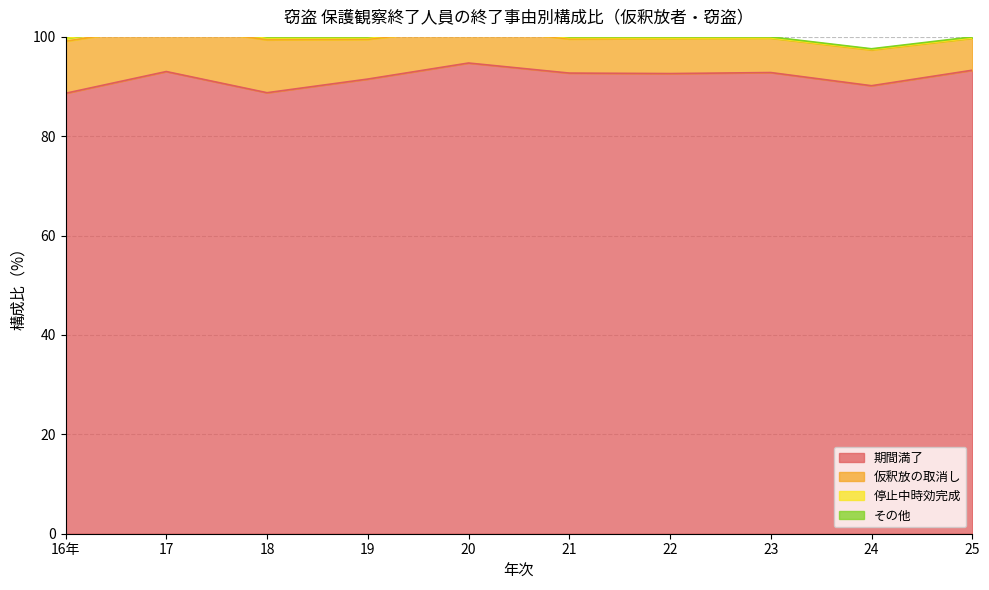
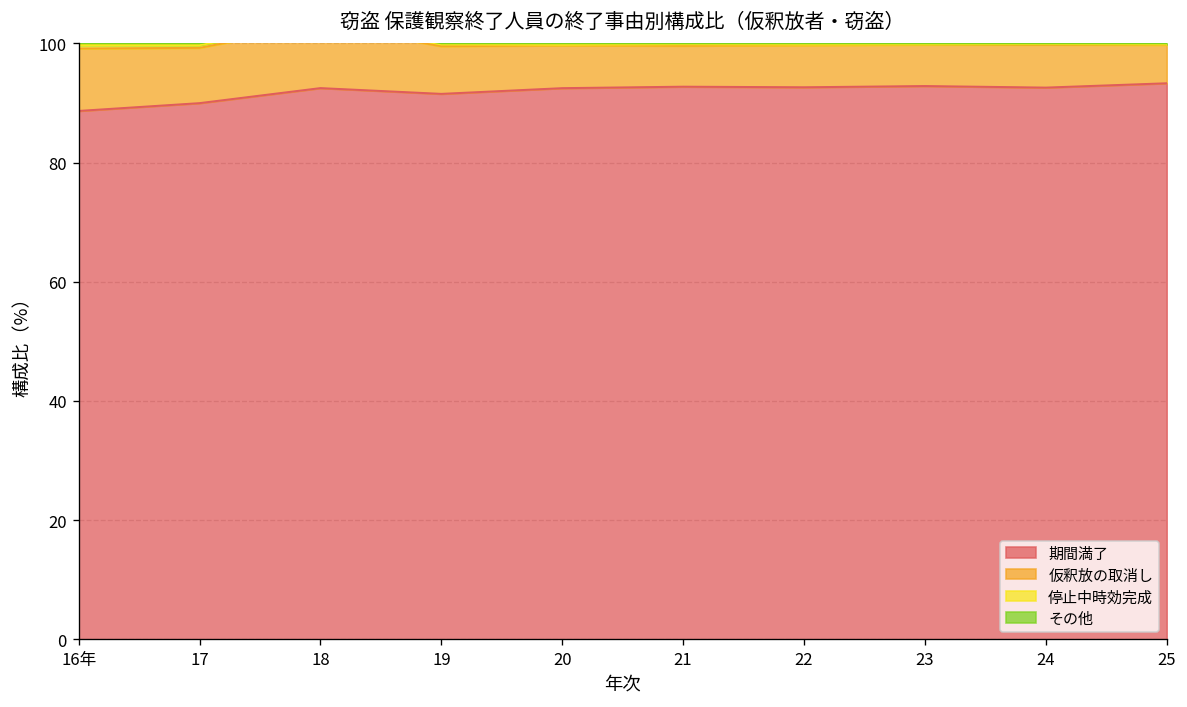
  {
    "期間満了": {
      "16年": 89,
-     "17": 93,
-     "18": 89,
+     "17": 90,
+     "18": 92,
      "19": 92,
-     "20": 95,
+     "20": 92,
      "21": 93,
      "22": 93,
      "23": 93,
-     "24": 90,
+     "24": 93,
      "25": 93
    },
    "仮釈放の取消し": {
      "16年": 10
    }
  }
